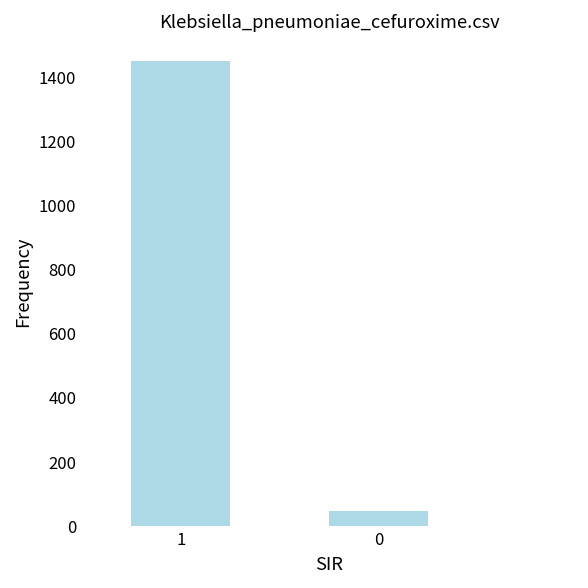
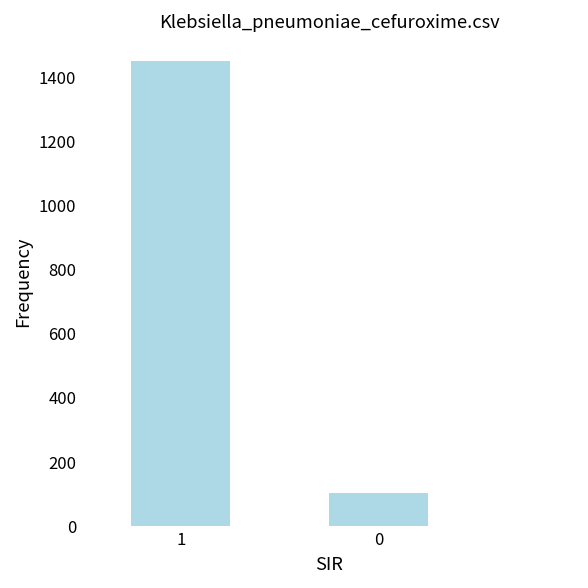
  {
    "1": 1450,
-   "0": 50
+   "0": 100
  }
